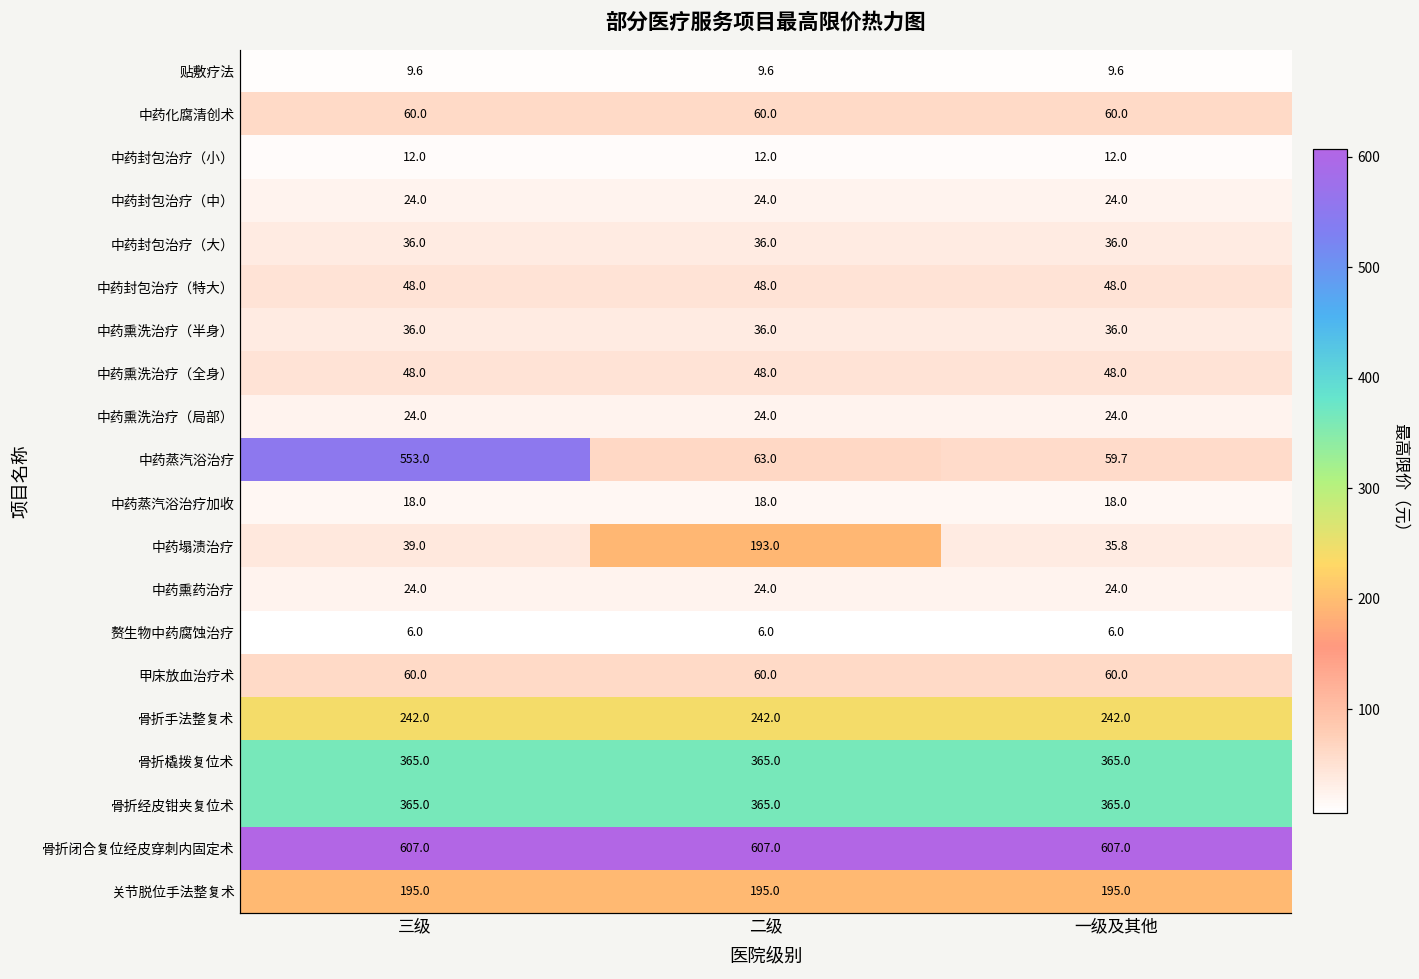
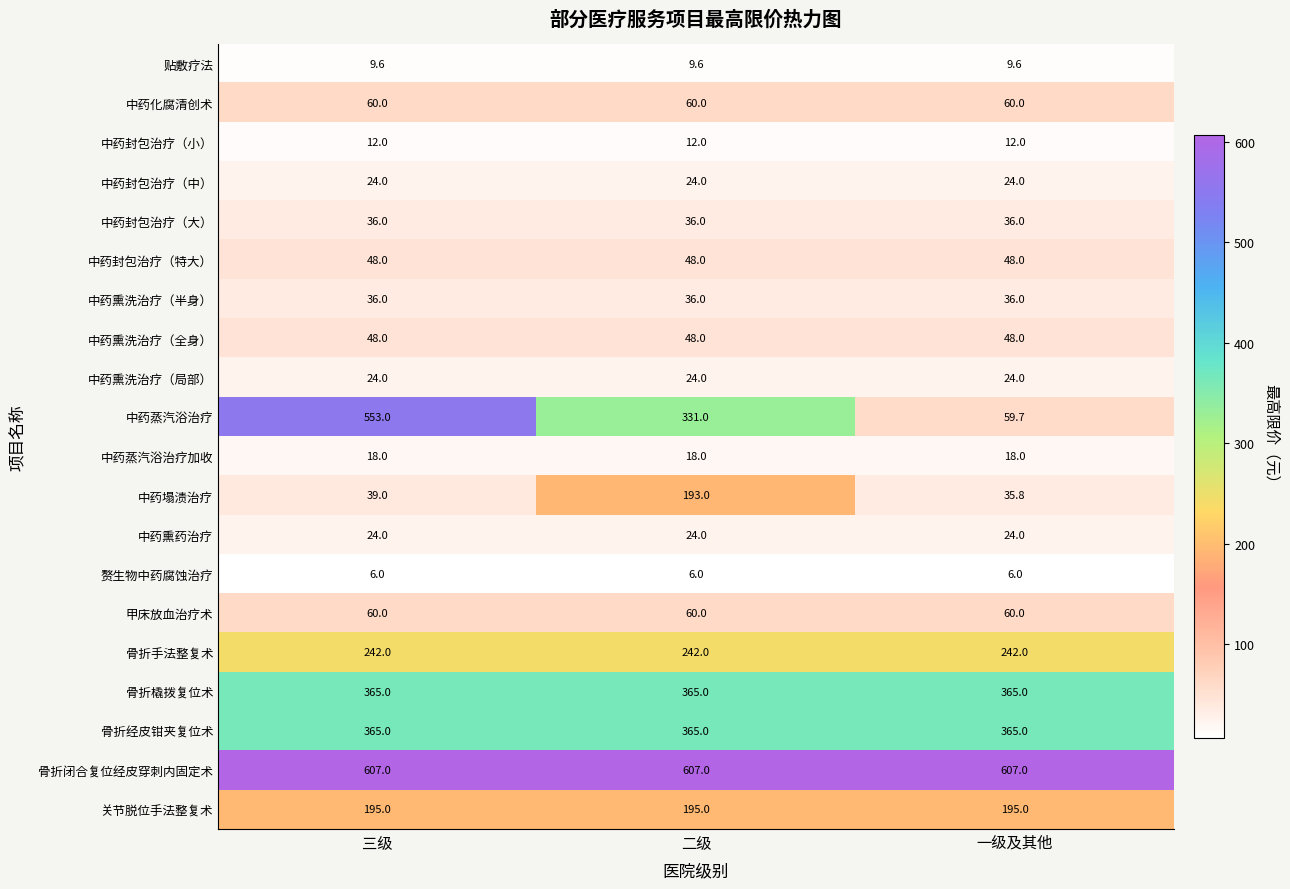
  {
    "贴敷疗法": {
      "三级": 9.6,
      "二级": 9.6,
      "一级及其他": 9.6
    },
    "中药化腐清创术": {
      "三级": 60.0,
      "二级": 60.0,
      "一级及其他": 60.0
    },
    "中药封包治疗（小）": {
      "三级": 12.0,
      "二级": 12.0,
      "一级及其他": 12.0
    },
    "中药封包治疗（中）": {
      "三级": 24.0,
      "二级": 24.0,
      "一级及其他": 24.0
    },
    "中药封包治疗（大）": {
      "三级": 36.0,
      "二级": 36.0,
      "一级及其他": 36.0
    },
    "中药封包治疗（特大）": {
      "三级": 48.0,
      "二级": 48.0,
      "一级及其他": 48.0
    },
    "中药熏洗治疗（半身）": {
      "三级": 36.0,
      "二级": 36.0,
      "一级及其他": 36.0
    },
    "中药熏洗治疗（全身）": {
      "三级": 48.0,
      "二级": 48.0,
      "一级及其他": 48.0
    },
    "中药熏洗治疗（局部）": {
      "三级": 24.0,
      "二级": 24.0,
      "一级及其他": 24.0
    },
    "中药蒸汽浴治疗": {
      "三级": 553.0,
-     "二级": 63.0,
+     "二级": 331.0,
      "一级及其他": 59.7
    },
    "中药蒸汽浴治疗加收": {
      "三级": 18.0,
      "二级": 18.0,
      "一级及其他": 18.0
    },
    "中药塌渍治疗": {
      "三级": 39.0,
      "二级": 193.0,
      "一级及其他": 35.8
    },
    "中药熏药治疗": {
      "三级": 24.0,
      "二级": 24.0,
      "一级及其他": 24.0
    },
    "赘生物中药腐蚀治疗": {
      "三级": 6.0,
      "二级": 6.0,
      "一级及其他": 6.0
    },
    "甲床放血治疗术": {
      "三级": 60.0,
      "二级": 60.0,
      "一级及其他": 60.0
    },
    "骨折手法整复术": {
      "三级": 242.0,
      "二级": 242.0,
      "一级及其他": 242.0
    },
    "骨折橇拨复位术": {
      "三级": 365.0,
      "二级": 365.0,
      "一级及其他": 365.0
    },
    "骨折经皮钳夹复位术": {
      "三级": 365.0,
      "二级": 365.0,
      "一级及其他": 365.0
    },
    "骨折闭合复位经皮穿刺内固定术": {
      "三级": 607.0,
      "二级": 607.0,
      "一级及其他": 607.0
    },
    "关节脱位手法整复术": {
      "三级": 195.0,
      "二级": 195.0,
      "一级及其他": 195.0
    }
  }
